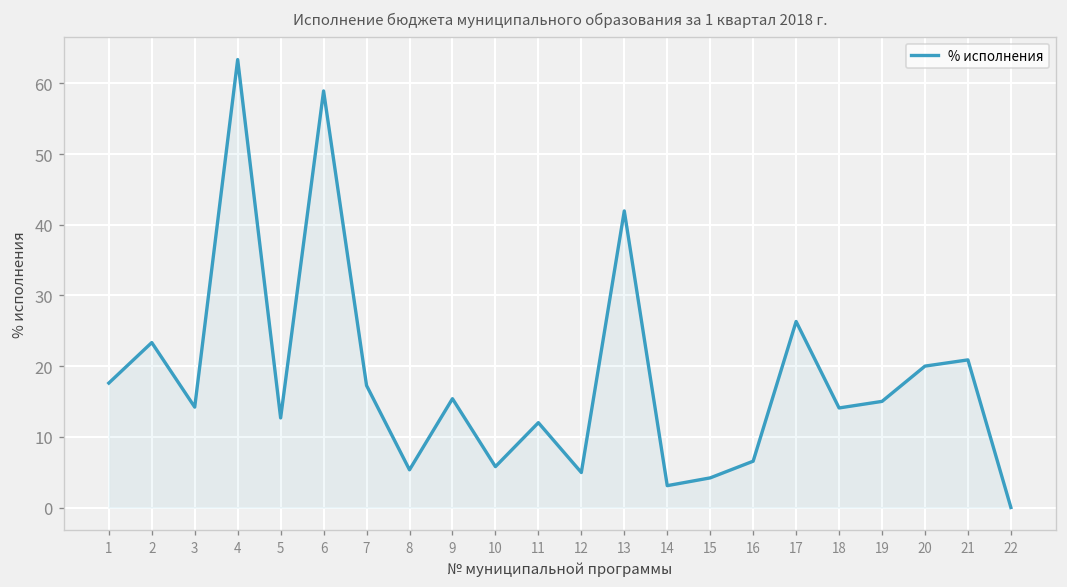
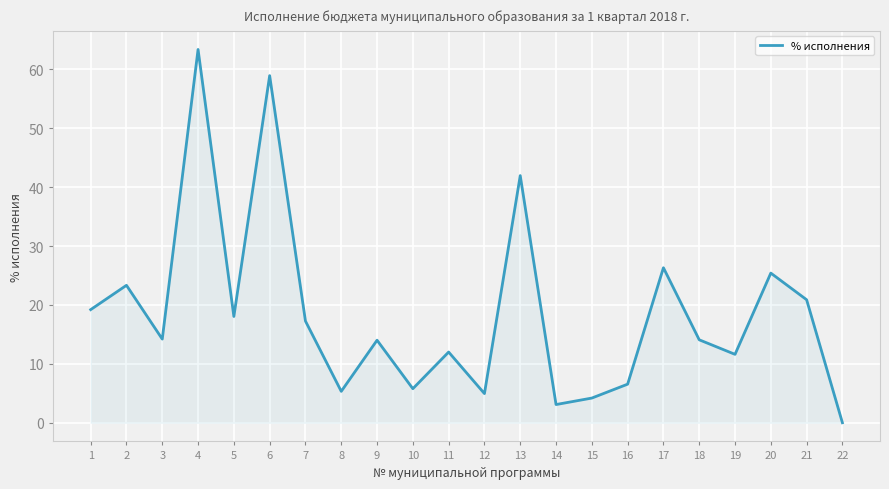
  {
-   "1": 18,
+   "1": 19,
    "2": 23,
    "3": 14,
    "4": 63,
-   "5": 13,
+   "5": 18,
    "6": 59,
    "7": 17,
    "8": 5,
-   "9": 15,
+   "9": 14,
    "10": 6,
    "11": 12,
    "12": 5,
    "13": 42,
    "14": 3,
    "15": 4,
    "16": 7,
    "17": 26,
    "18": 14,
-   "19": 15,
-   "20": 20,
+   "19": 12,
+   "20": 25,
    "21": 21,
    "22": 0
  }
